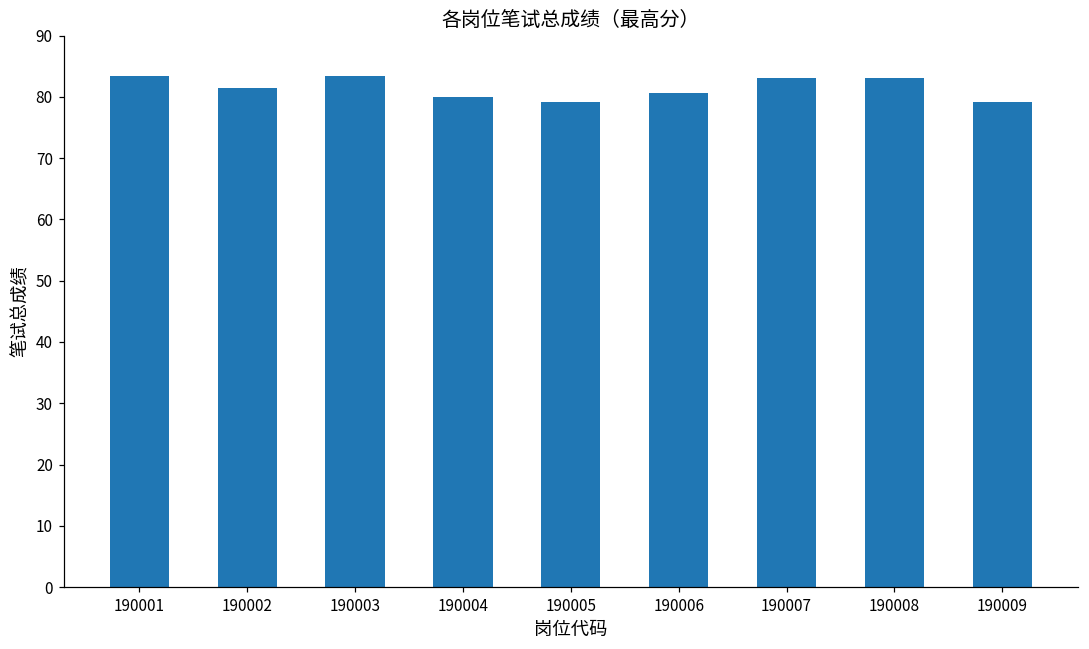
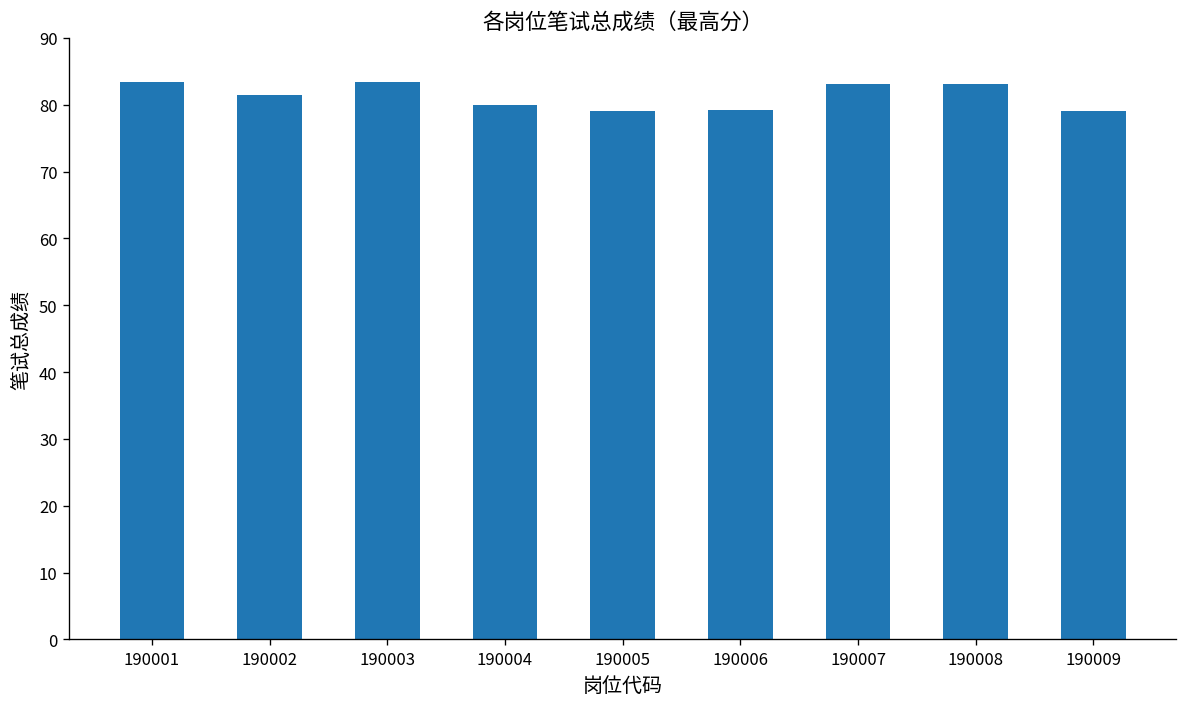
  {
    "190001": 83,
    "190002": 82,
    "190003": 83,
    "190004": 80,
    "190005": 79,
-   "190006": 81,
+   "190006": 79,
    "190007": 83,
    "190008": 83,
    "190009": 79
  }
